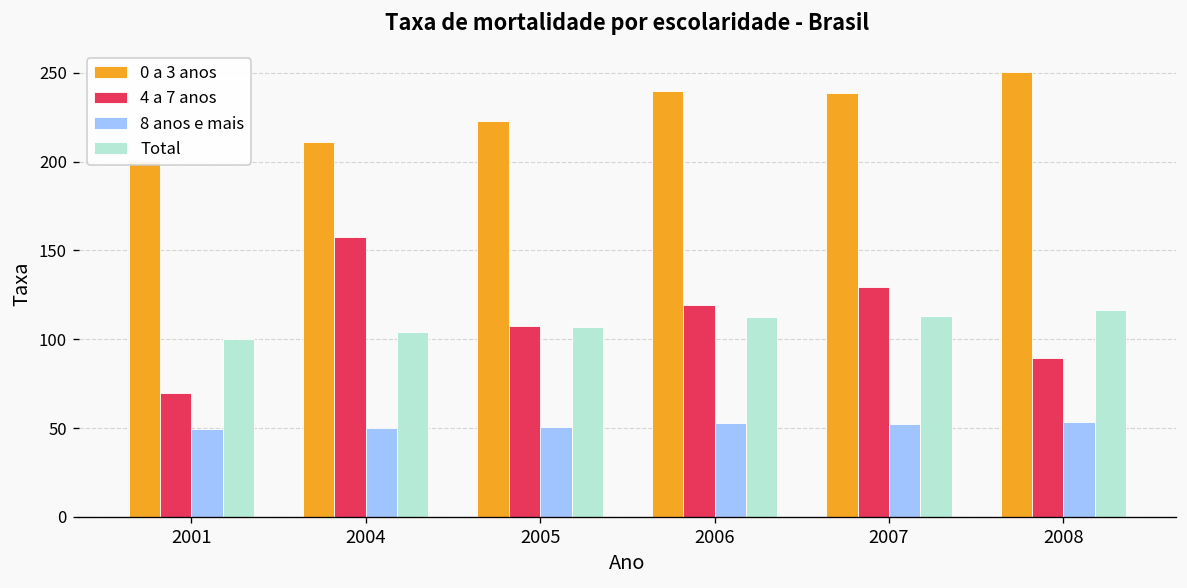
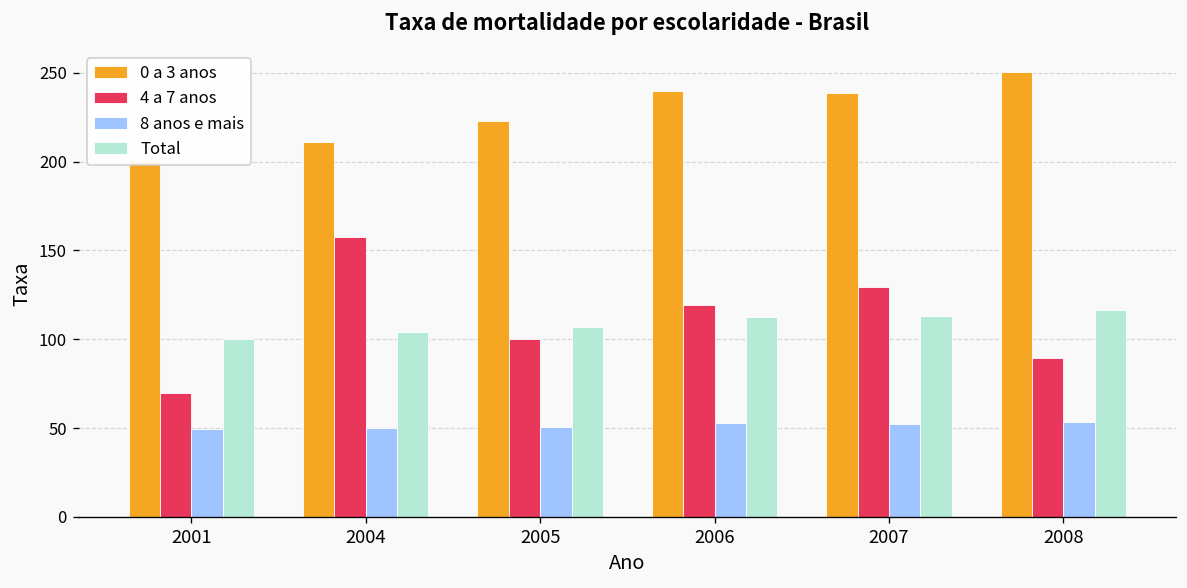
  {
    "0 a 3 anos": {
      "2004": 211,
      "2005": 223,
      "2006": 240,
      "2007": 239,
      "2008": 250
    },
    "4 a 7 anos": {
      "2001": 70,
      "2004": 157,
-     "2005": 108,
+     "2005": 100,
      "2006": 119,
      "2007": 130,
      "2008": 90
    }
  }
